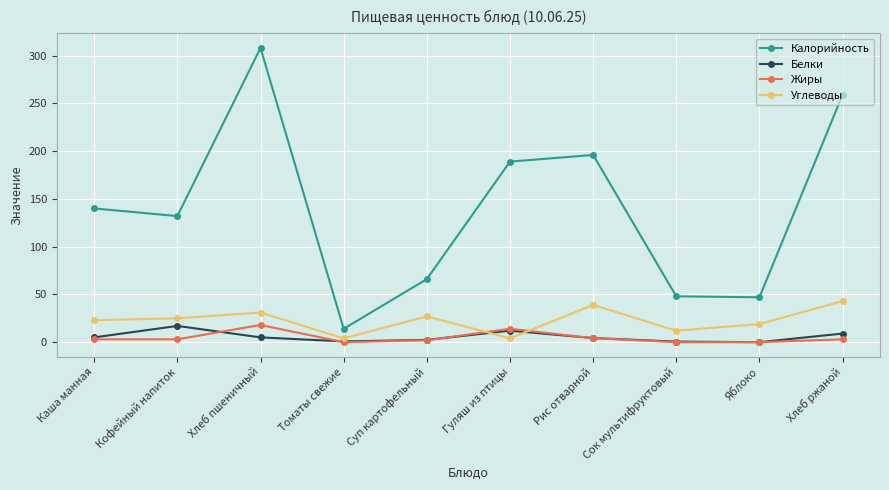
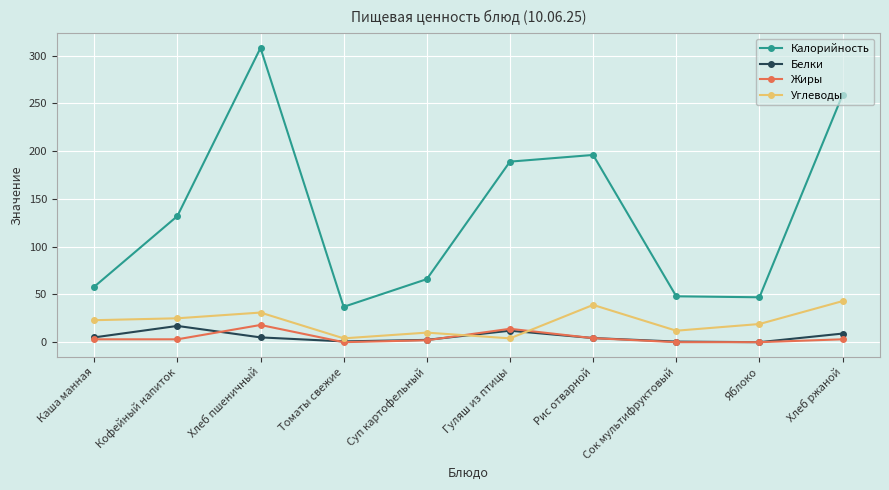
  {
    "Калорийность": {
-     "Каша манная": 140,
+     "Каша манная": 60,
      "Кофейный напиток": 130,
      "Хлеб пшеничный": 310,
-     "Томаты свежие": 10,
+     "Томаты свежие": 40,
      "Суп картофельный": 70,
      "Гуляш из птицы": 190,
      "Рис отварной": 200,
      "Сок мультифруктовый": 50,
      "Яблоко": 50
    },
    "Белки": {
      "Кофейный напиток": 20,
      "Хлеб пшеничный": 10,
      "Хлеб ржаной": 10
    },
    "Жиры": {
      "Кофейный напиток": 0,
      "Хлеб пшеничный": 20,
      "Хлеб ржаной": 0
    },
    "Углеводы": {
      "Каша манная": 20,
      "Кофейный напиток": 30,
      "Хлеб пшеничный": 30,
      "Томаты свежие": 0,
-     "Суп картофельный": 30,
+     "Суп картофельный": 10,
      "Гуляш из птицы": 0,
      "Рис отварной": 40,
      "Сок мультифруктовый": 10,
      "Яблоко": 20,
      "Хлеб ржаной": 40
    }
  }
